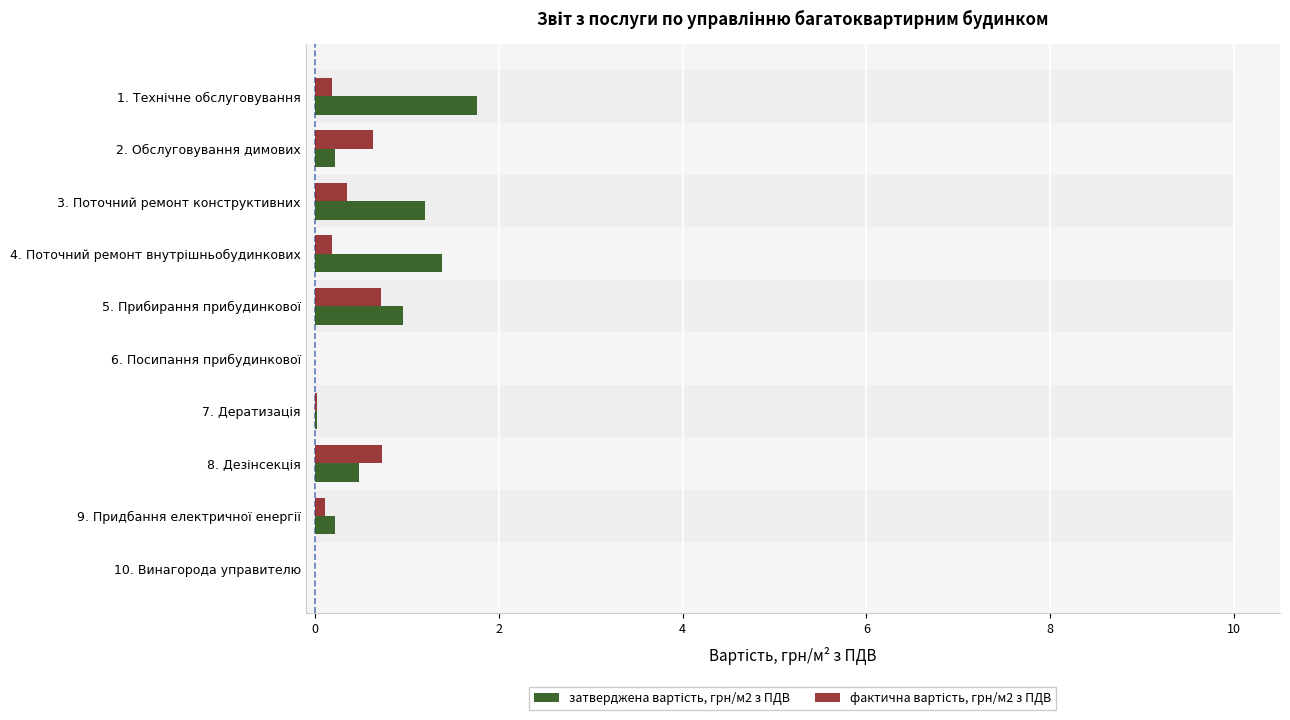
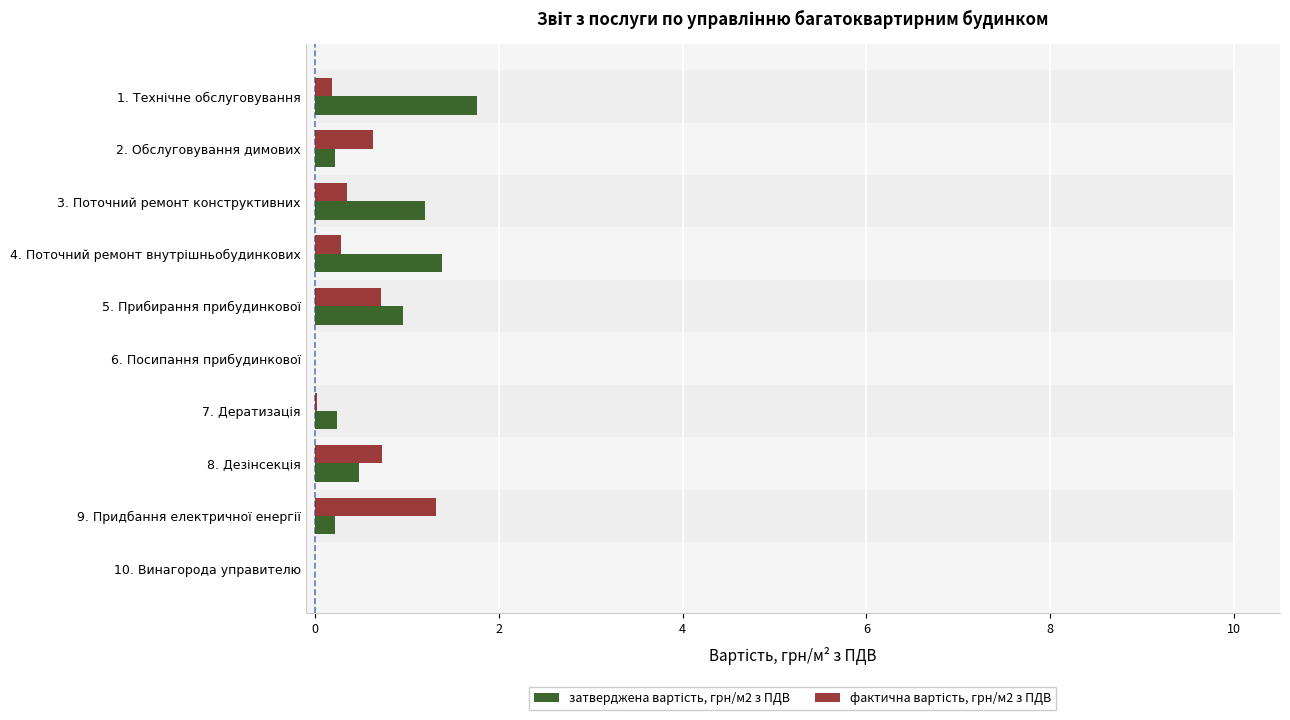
  {
    "затверджена вартість, грн/м2 з ПДВ": {
      "2. Обслуговування димових": 0.2,
      "4. Поточний ремонт внутрішньобудинкових": 1.4,
-     "7. Дератизація": 0.0,
+     "7. Дератизація": 0.2,
      "8. Дезінсекція": 0.5,
      "10. Винагорода управителю": 0.0
    },
    "фактична вартість, грн/м2 з ПДВ": {
      "2. Обслуговування димових": 0.6,
-     "4. Поточний ремонт внутрішньобудинкових": 0.2,
+     "4. Поточний ремонт внутрішньобудинкових": 0.3,
      "6. Посипання прибудинкової": 0.0,
      "8. Дезінсекція": 0.7,
-     "9. Придбання електричної енергії": 0.1,
+     "9. Придбання електричної енергії": 1.3,
      "10. Винагорода управителю": 0.0
    }
  }
